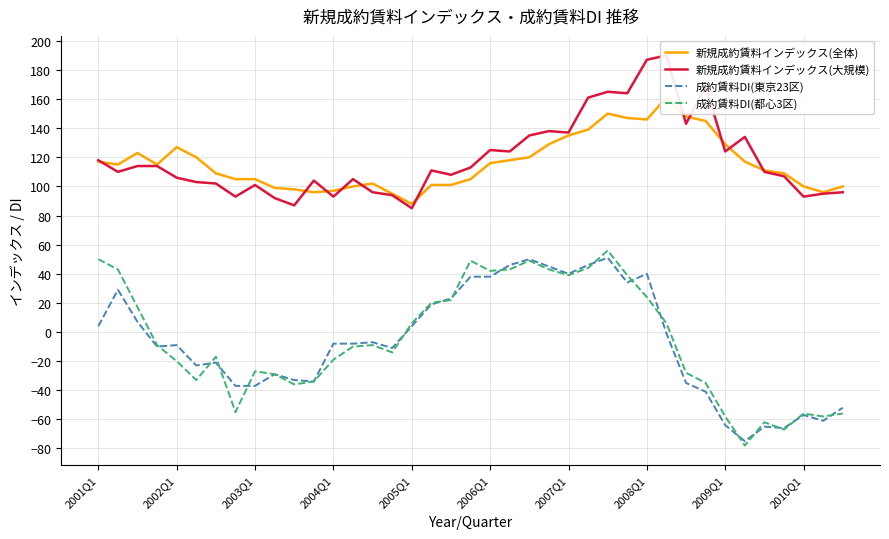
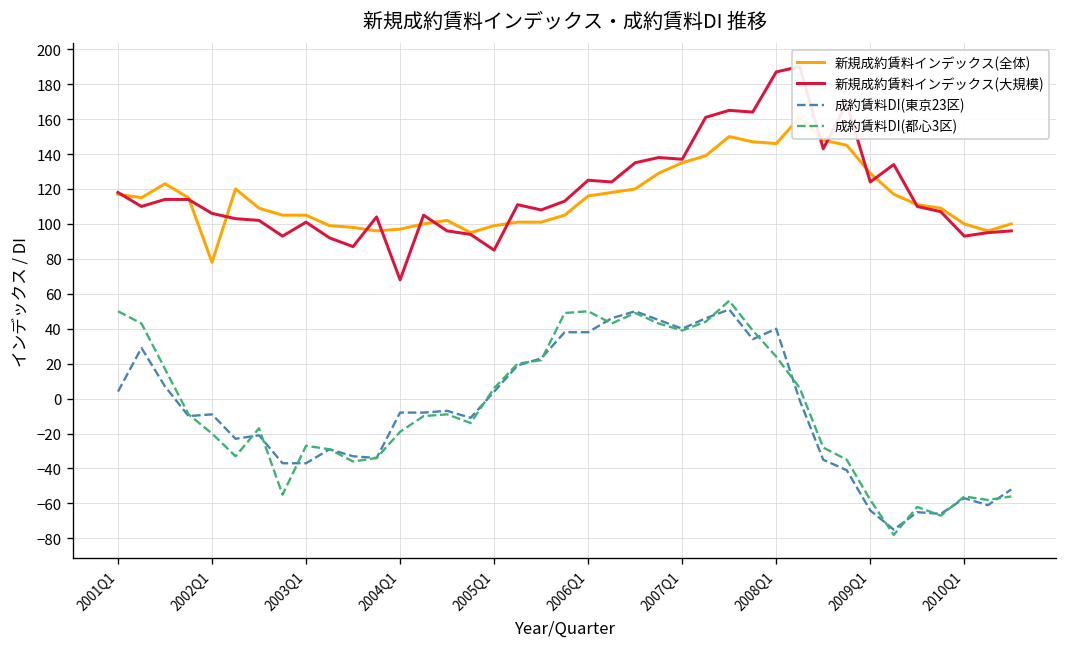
  {
    "新規成約賃料インデックス(全体)": {
-     "2002Q1": 127,
+     "2002Q1": 78,
      "2003Q1": 105,
      "2004Q1": 97,
-     "2005Q1": 88,
+     "2005Q1": 99,
      "2006Q1": 116,
      "2007Q1": 135,
      "2008Q1": 146,
      "2009Q1": 129,
      "2010Q1": 100
    },
    "新規成約賃料インデックス(大規模)": {
      "2002Q1": 106,
      "2003Q1": 101,
-     "2004Q1": 93,
+     "2004Q1": 68,
      "2005Q1": 85,
      "2006Q1": 125,
      "2007Q1": 137,
      "2008Q1": 187,
      "2009Q1": 124,
      "2010Q1": 93
    },
    "成約賃料DI(東京23区)": {
      "2001Q1": 4,
      "2002Q1": -9,
      "2003Q1": -37,
      "2004Q1": -8,
      "2005Q1": 4,
      "2006Q1": 38,
      "2008Q1": 40,
      "2009Q1": -64
    },
    "成約賃料DI(都心3区)": {
      "2001Q1": 50,
      "2002Q1": -20,
      "2003Q1": -27,
      "2004Q1": -19,
      "2005Q1": 6,
-     "2006Q1": 42,
+     "2006Q1": 50,
      "2008Q1": 24,
      "2009Q1": -58
    }
  }
